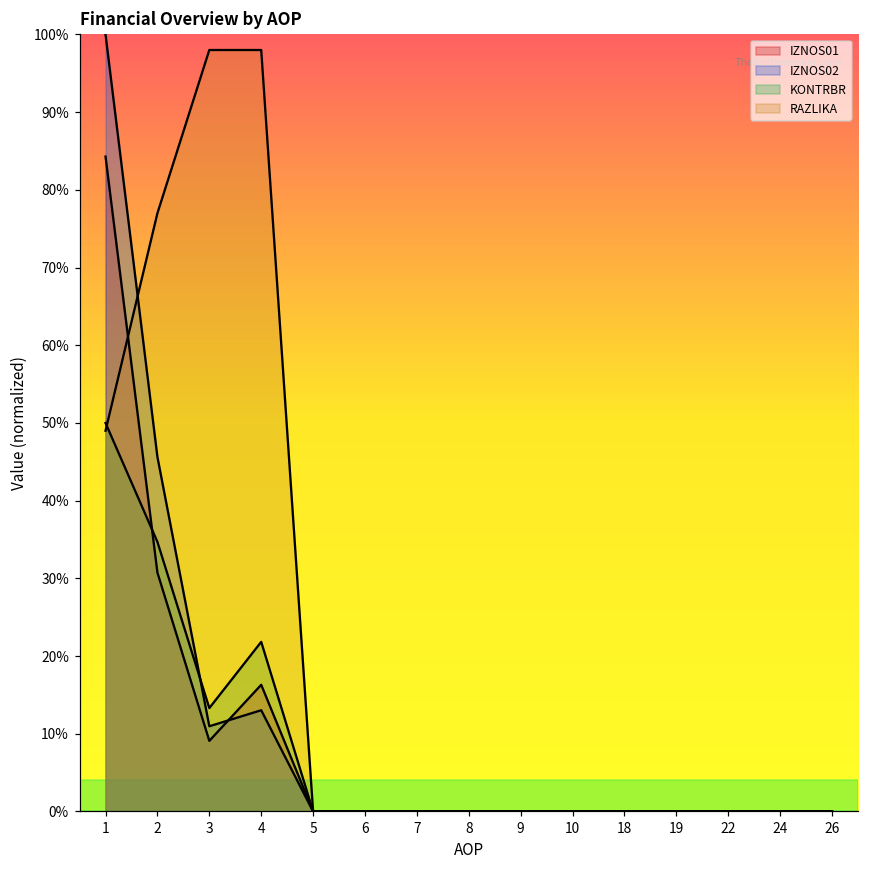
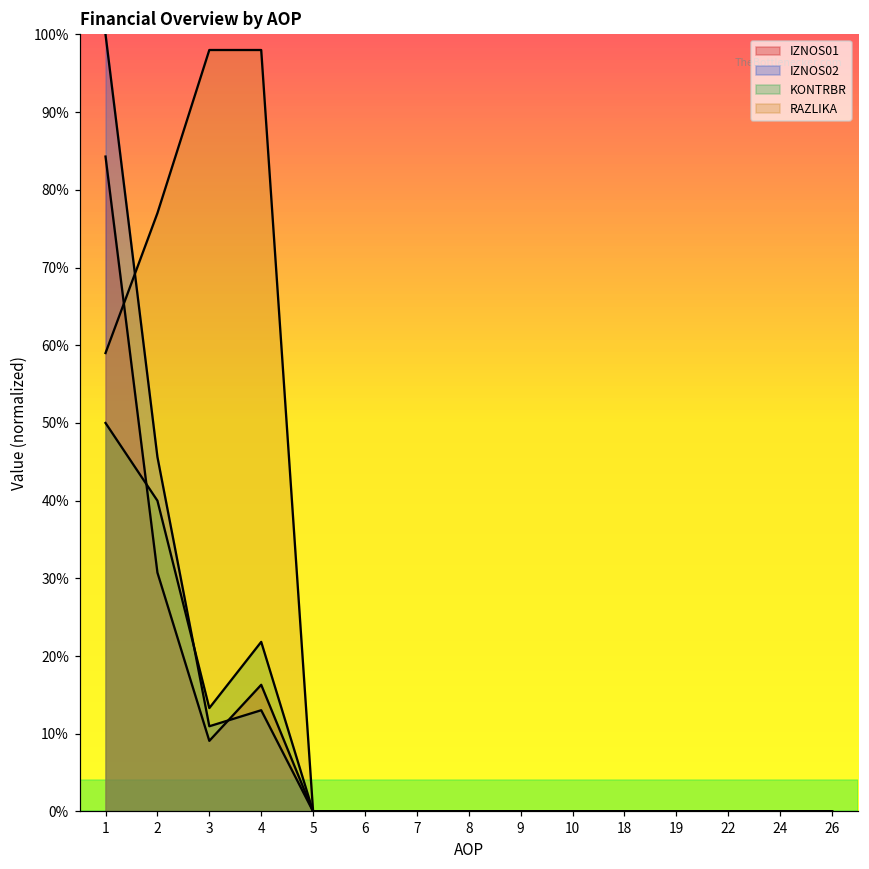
  {
    "IZNOS01": {
      "1": "84%",
      "2": "31%",
      "3": "9%",
      "4": "16%"
    },
    "IZNOS02": {
      "1": "100%",
      "2": "46%",
      "3": "11%",
      "4": "13%"
    },
    "KONTRBR": {
      "1": "50%",
-     "2": "35%",
+     "2": "40%",
      "3": "13%",
      "4": "22%"
    },
    "RAZLIKA": {
-     "1": "49%",
+     "1": "59%",
      "2": "77%",
      "3": "98%",
      "4": "98%"
    }
  }
